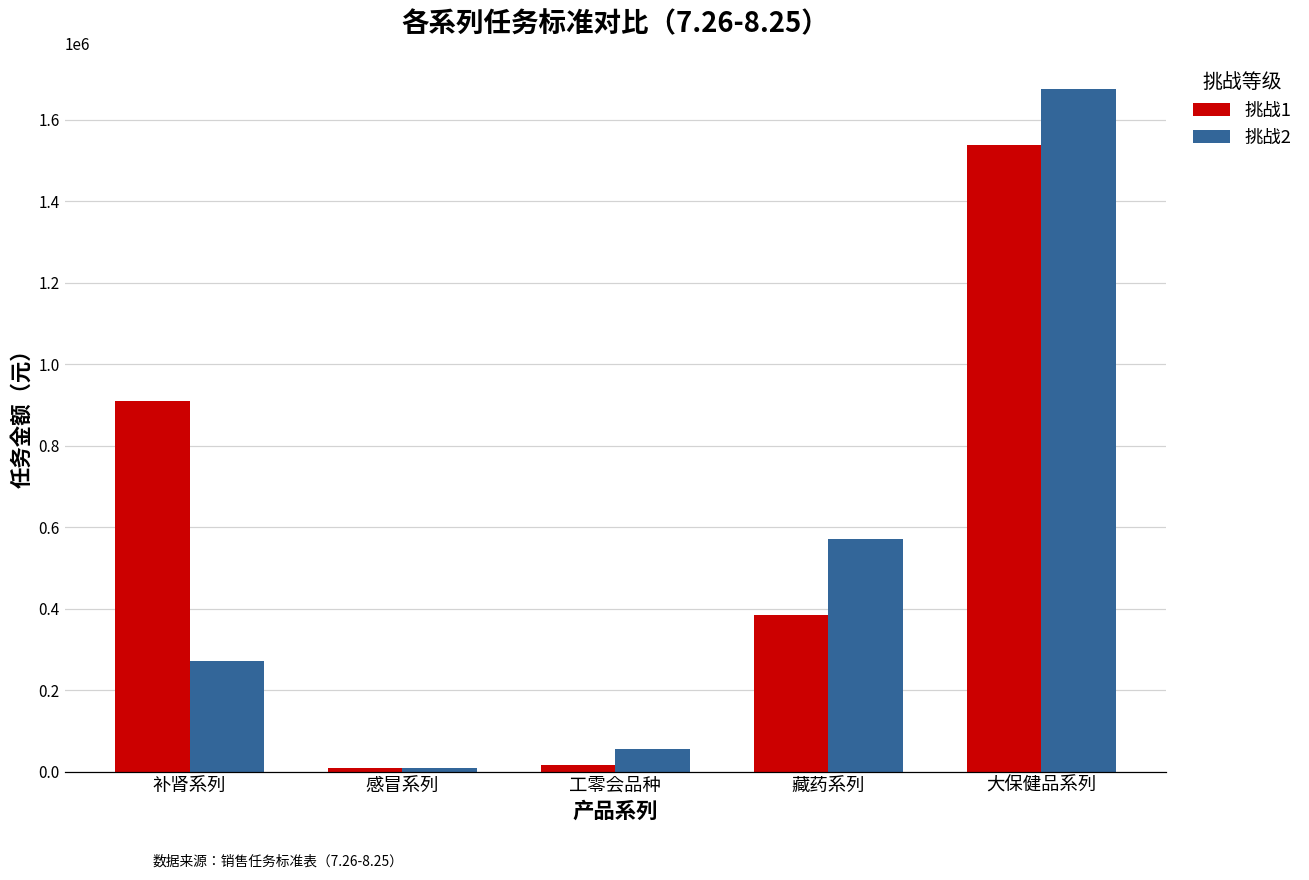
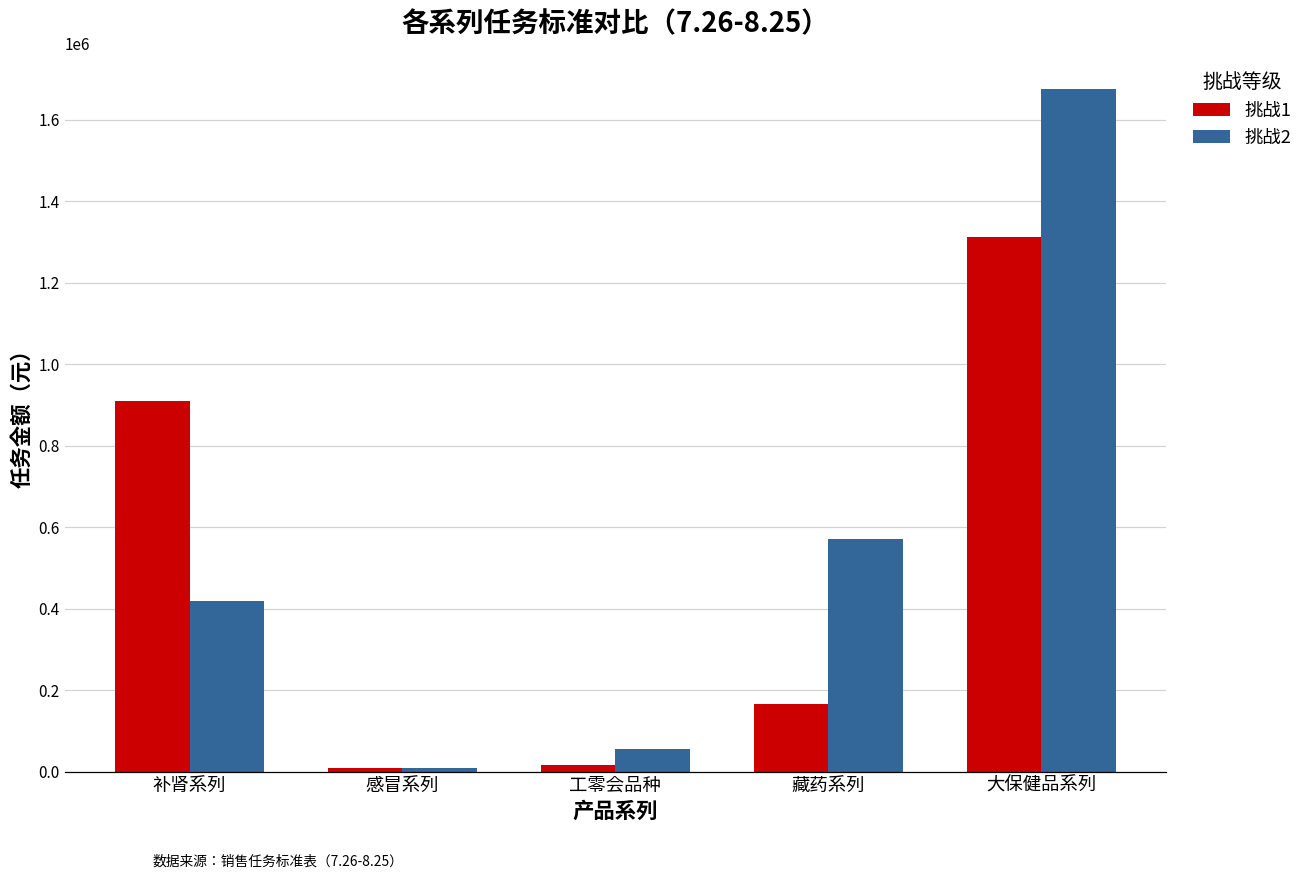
  {
    "挑战1": {
      "补肾系列": 910000,
      "感冒系列": 10000,
      "工零会品种": 20000,
-     "藏药系列": 380000,
-     "大保健品系列": 1540000
+     "藏药系列": 170000,
+     "大保健品系列": 1310000
    },
    "挑战2": {
-     "补肾系列": 270000,
+     "补肾系列": 420000,
      "感冒系列": 10000,
      "工零会品种": 50000,
      "藏药系列": 570000,
      "大保健品系列": 1680000
    }
  }
